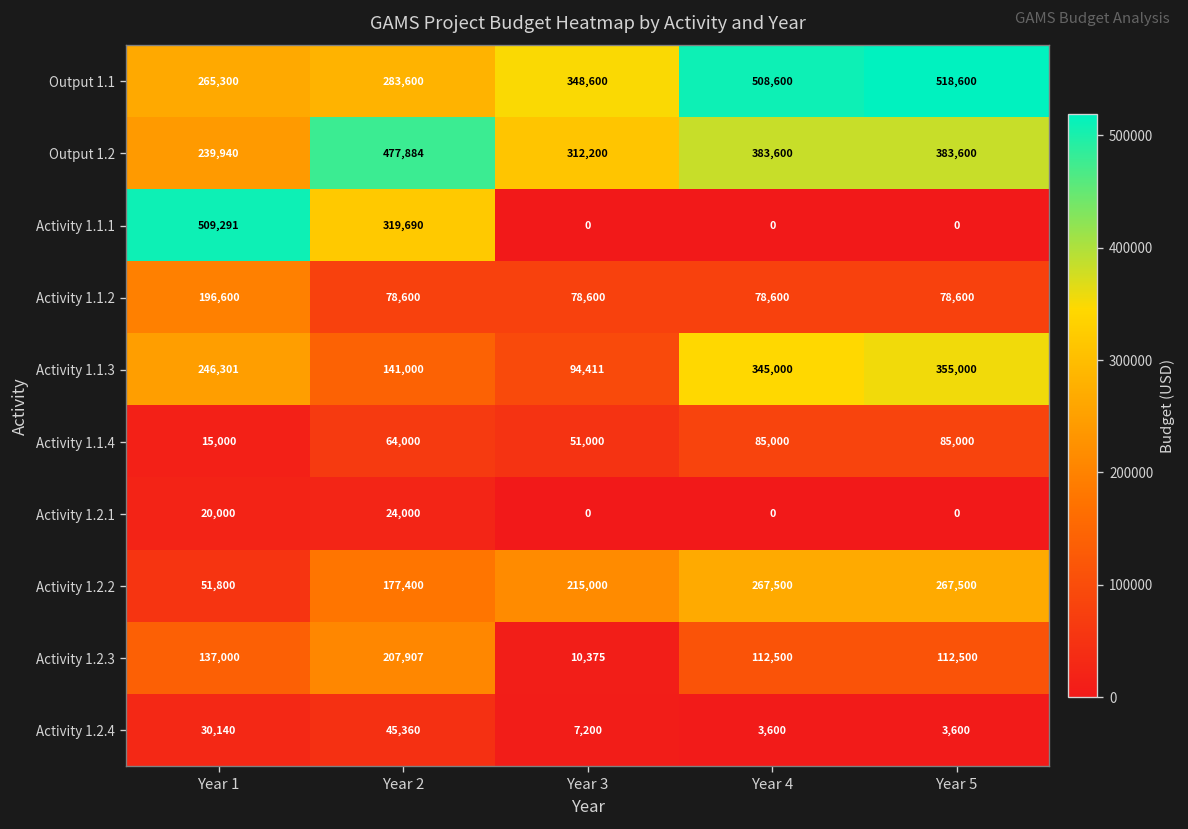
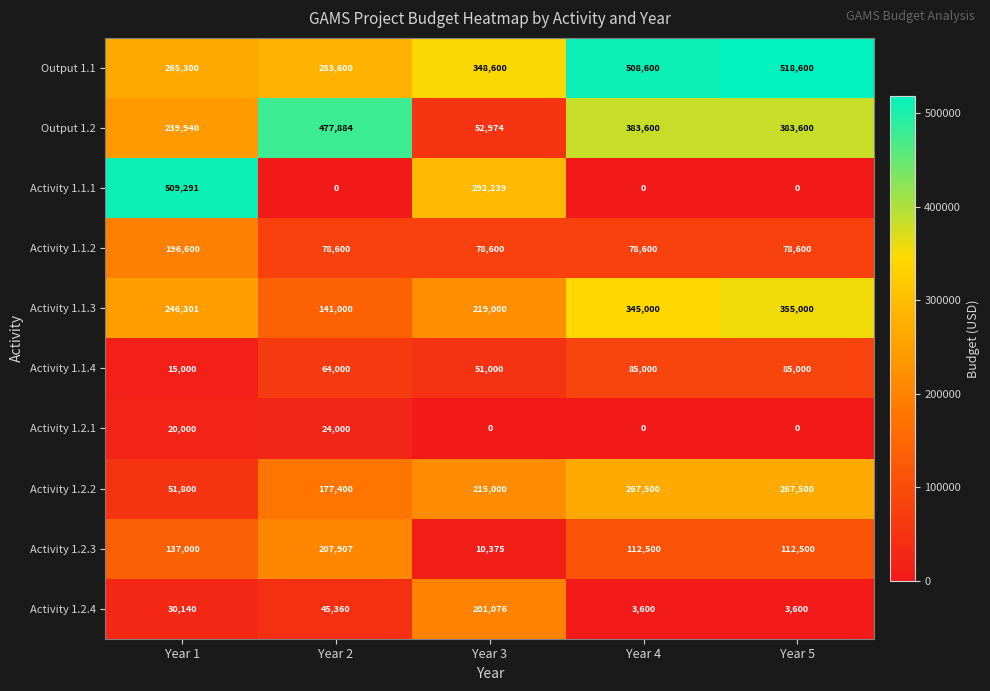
  {
    "Output 1.1": {
      "Year 1": "265,300",
      "Year 2": "283,600",
      "Year 3": "348,600",
      "Year 4": "508,600",
      "Year 5": "518,600"
    },
    "Output 1.2": {
      "Year 1": "239,940",
      "Year 2": "477,884",
-     "Year 3": "312,200",
+     "Year 3": "52,974",
      "Year 4": "383,600",
      "Year 5": "383,600"
    },
    "Activity 1.1.1": {
      "Year 1": "509,291",
-     "Year 2": "319,690",
-     "Year 3": "0",
+     "Year 2": "0",
+     "Year 3": "292,239",
      "Year 4": "0",
      "Year 5": "0"
    },
    "Activity 1.1.2": {
      "Year 1": "196,600",
      "Year 2": "78,600",
      "Year 3": "78,600",
      "Year 4": "78,600",
      "Year 5": "78,600"
    },
    "Activity 1.1.3": {
      "Year 1": "246,301",
      "Year 2": "141,000",
-     "Year 3": "94,411",
+     "Year 3": "219,000",
      "Year 4": "345,000",
      "Year 5": "355,000"
    },
    "Activity 1.1.4": {
      "Year 1": "15,000",
      "Year 2": "64,000",
      "Year 3": "51,000",
      "Year 4": "85,000",
      "Year 5": "85,000"
    },
    "Activity 1.2.1": {
      "Year 1": "20,000",
      "Year 2": "24,000",
      "Year 3": "0",
      "Year 4": "0",
      "Year 5": "0"
    },
    "Activity 1.2.2": {
      "Year 1": "51,800",
      "Year 2": "177,400",
      "Year 3": "215,000",
      "Year 4": "267,500",
      "Year 5": "267,500"
    },
    "Activity 1.2.3": {
      "Year 1": "137,000",
      "Year 2": "207,907",
      "Year 3": "10,375",
      "Year 4": "112,500",
      "Year 5": "112,500"
    },
    "Activity 1.2.4": {
      "Year 1": "30,140",
      "Year 2": "45,360",
-     "Year 3": "7,200",
+     "Year 3": "201,076",
      "Year 4": "3,600",
      "Year 5": "3,600"
    }
  }
